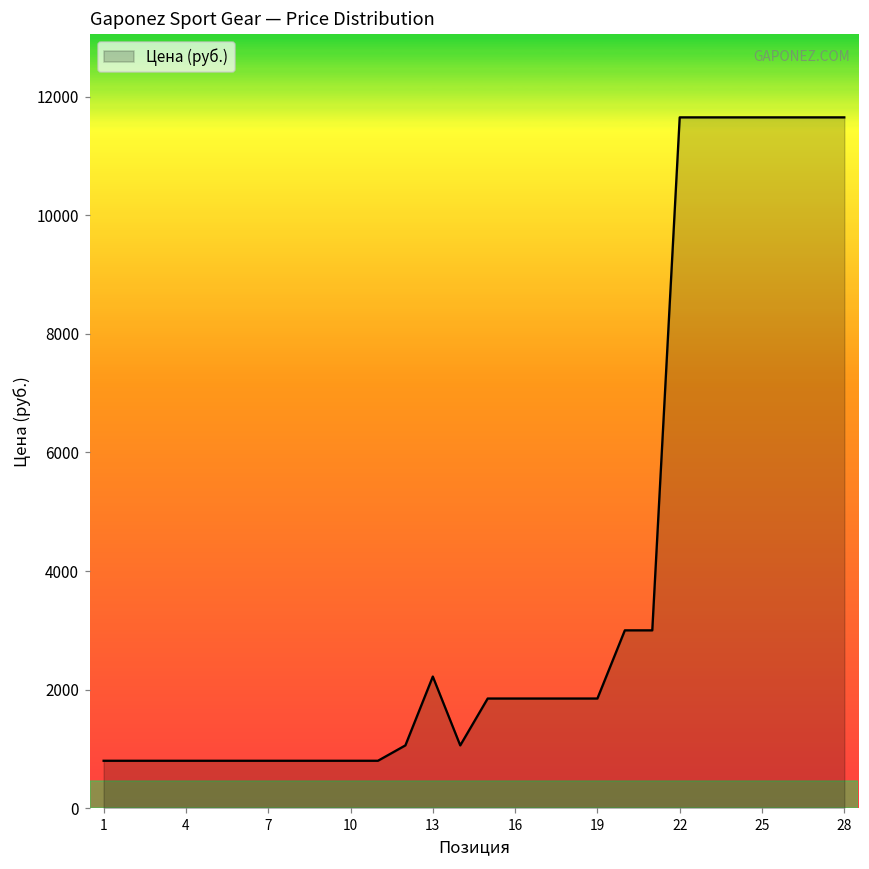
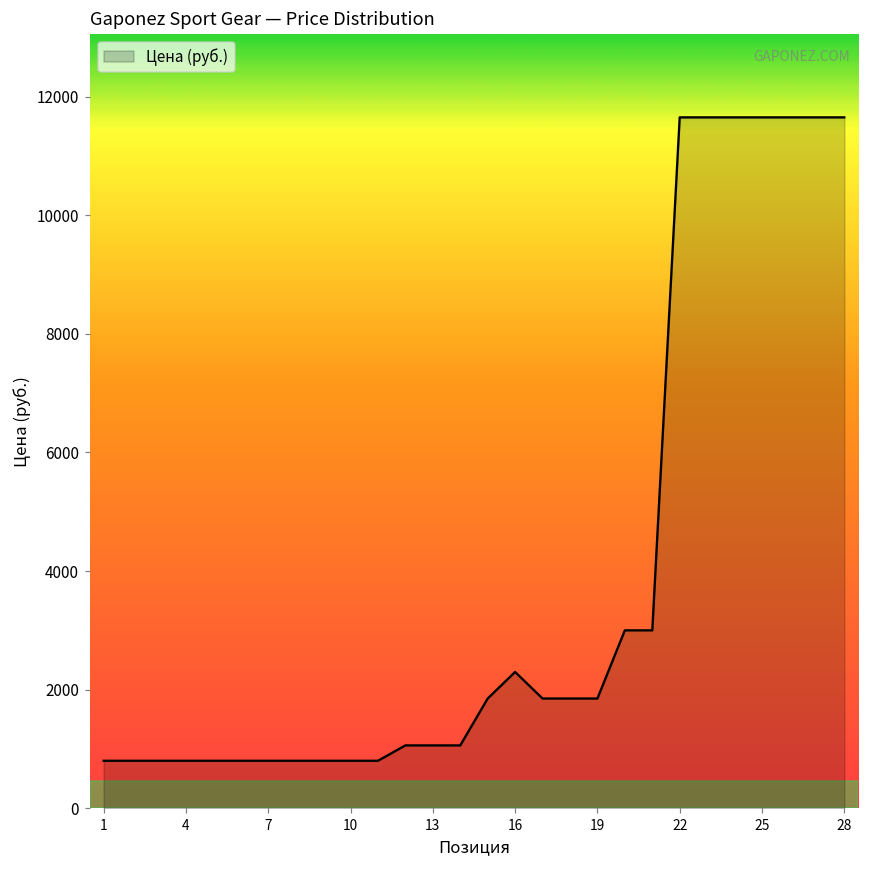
  {
    "1": 800,
    "4": 800,
    "7": 800,
    "10": 800,
-   "13": 2200,
-   "16": 1900,
+   "13": 1100,
+   "16": 2300,
    "19": 1900,
    "22": 11700,
    "25": 11700,
    "28": 11700
  }
